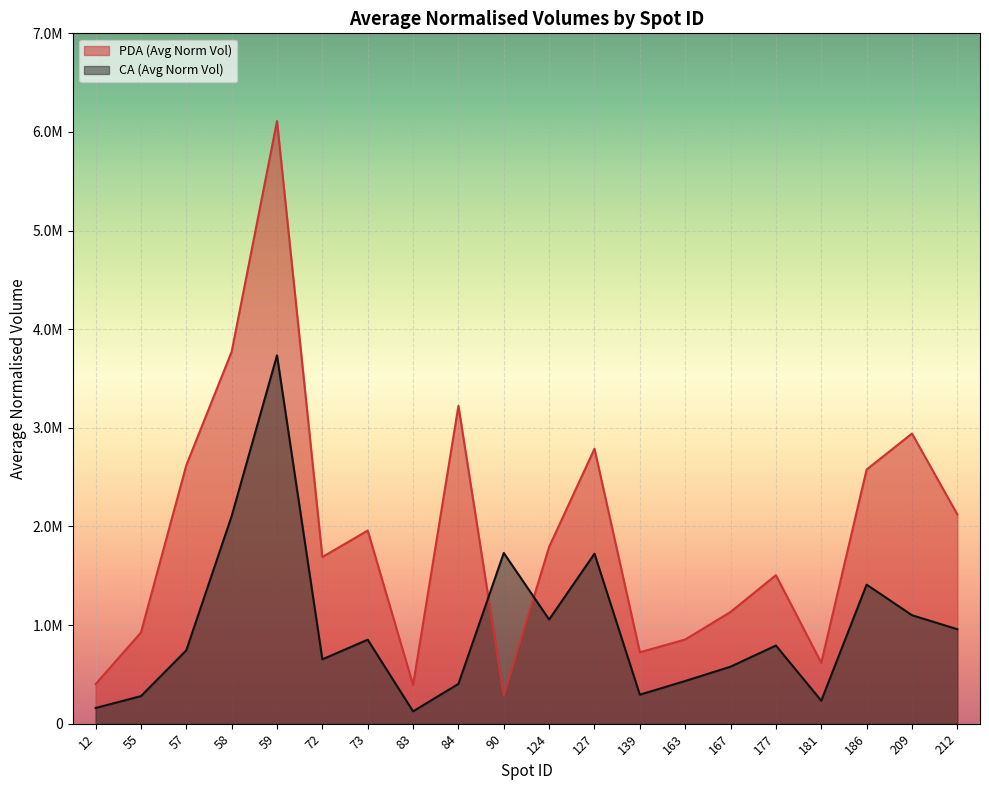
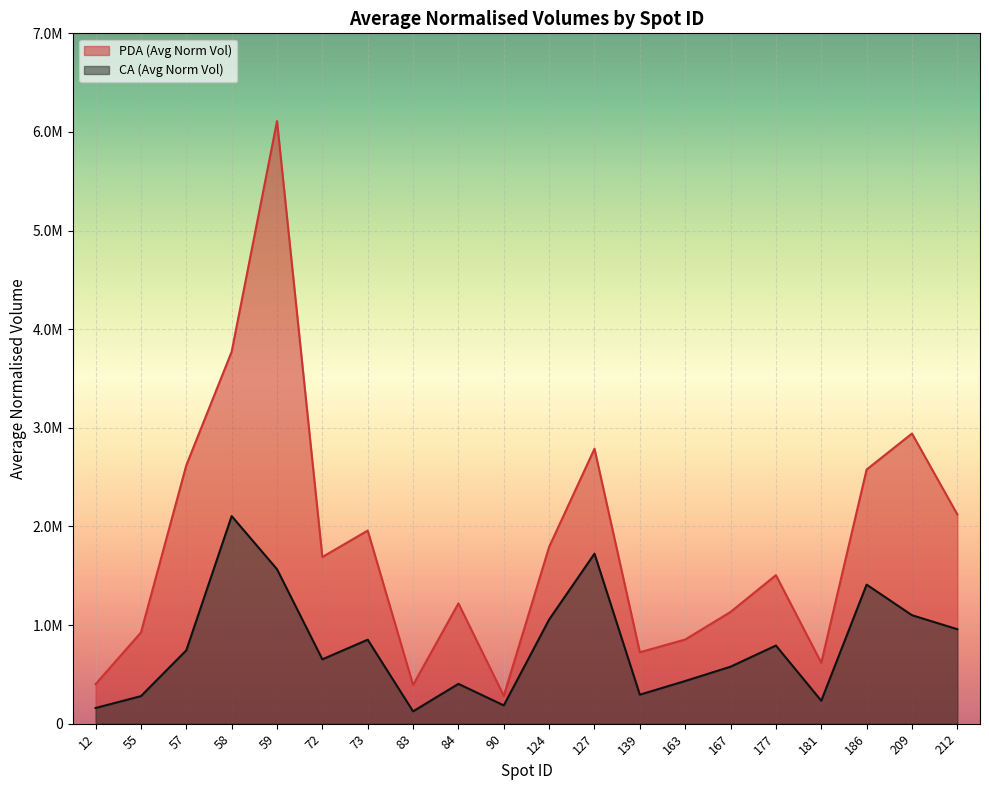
  {
    "PDA (Avg Norm Vol)": {
      "12": 400000,
      "55": 900000,
      "57": 2600000,
      "58": 3800000,
      "59": 6100000,
      "72": 1700000,
      "73": 2000000,
      "83": 400000,
-     "84": 3200000,
+     "84": 1200000,
      "90": 300000,
      "124": 1800000,
      "127": 2800000,
      "139": 700000,
      "163": 900000,
      "167": 1100000,
      "177": 1500000,
      "181": 600000,
      "186": 2600000,
      "209": 2900000,
      "212": 2100000
    },
    "CA (Avg Norm Vol)": {
      "12": 200000,
      "55": 300000,
      "57": 700000,
      "58": 2100000,
-     "59": 3700000,
+     "59": 1600000,
      "72": 700000,
      "73": 900000,
      "83": 100000,
      "84": 400000,
-     "90": 1700000,
+     "90": 200000,
      "124": 1100000,
      "127": 1700000,
      "139": 300000,
      "163": 400000,
      "167": 600000,
      "177": 800000,
      "181": 200000,
      "186": 1400000,
      "209": 1100000,
      "212": 1000000
    }
  }
